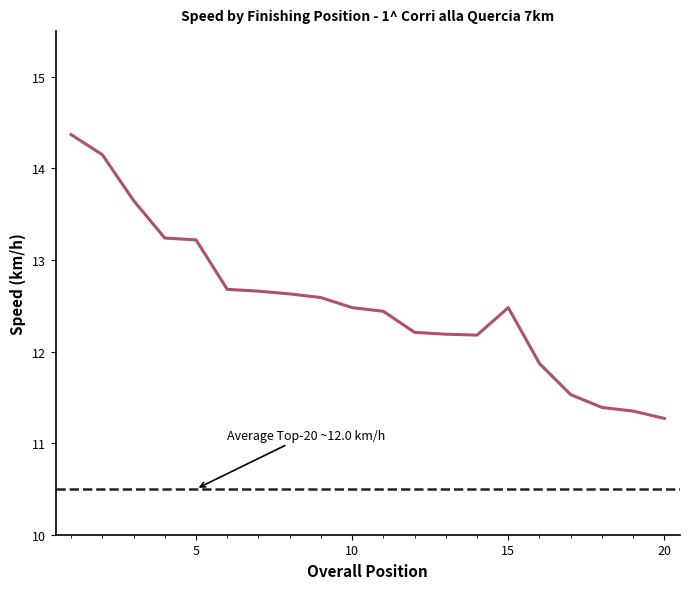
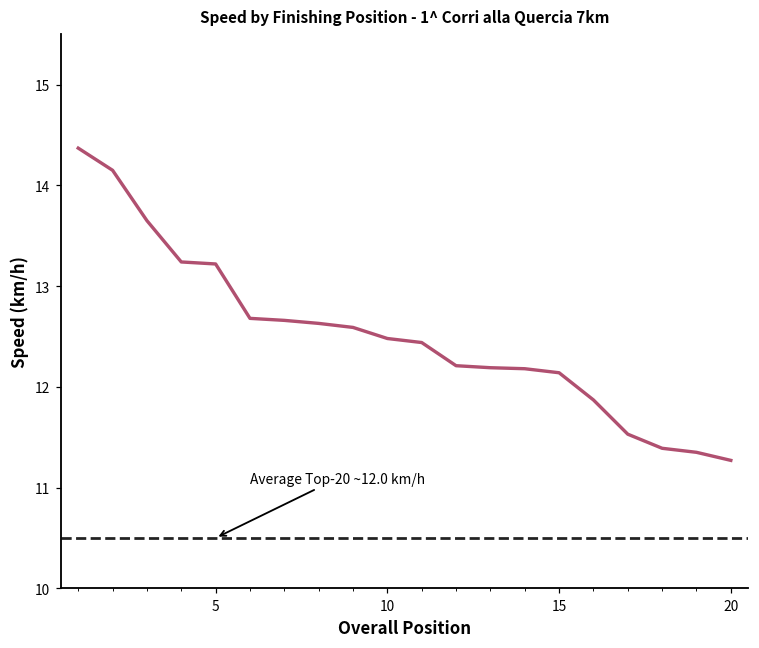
  {
    "5": 13.2,
    "10": 12.5,
-   "15": 12.5,
+   "15": 12.1,
    "20": 11.3
  }
